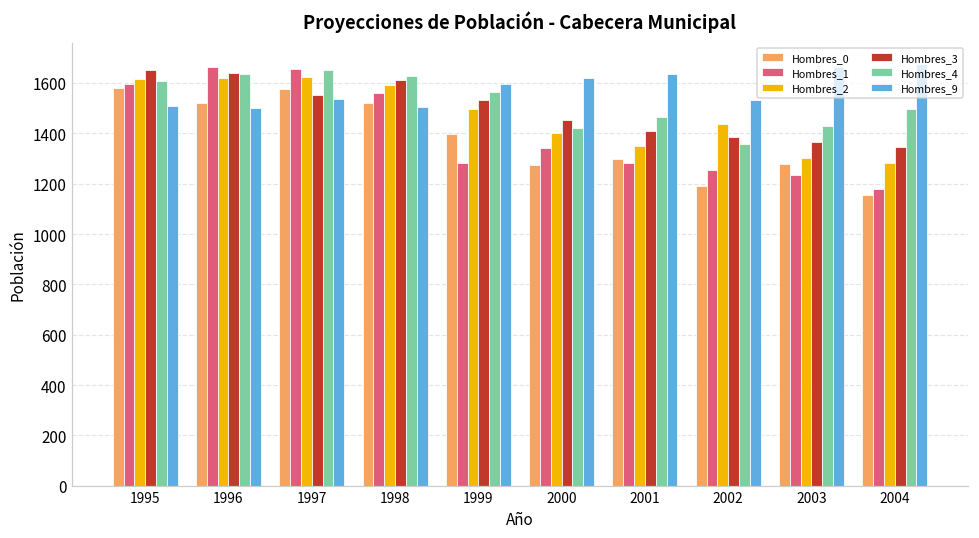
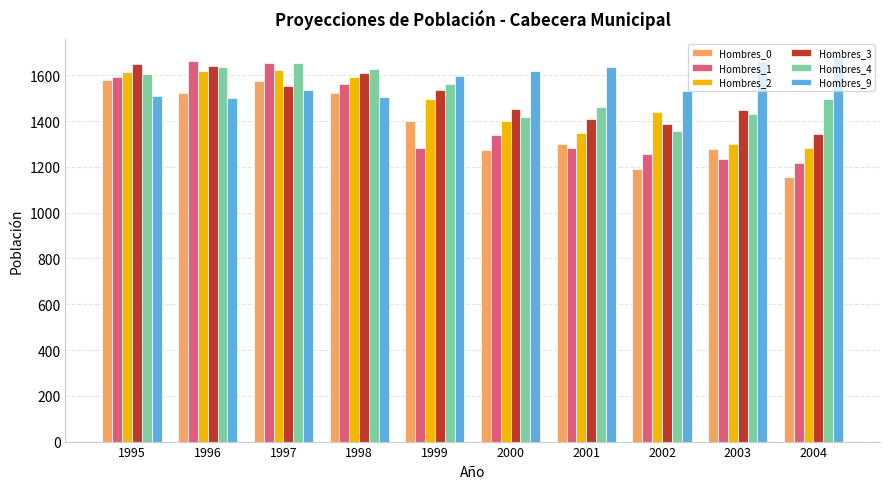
  {
    "Hombres_0": {
      "1995": 1580,
      "1996": 1520,
      "1997": 1580,
      "1998": 1520,
      "1999": 1400,
      "2000": 1280,
      "2001": 1300,
      "2002": 1190,
      "2003": 1280,
      "2004": 1160
    },
    "Hombres_1": {
      "1995": 1590,
      "1996": 1660,
      "1997": 1660,
      "1998": 1560,
      "1999": 1280,
      "2000": 1340,
      "2001": 1280,
      "2002": 1260,
      "2003": 1240,
-     "2004": 1180
+     "2004": 1220
    },
    "Hombres_2": {
      "1995": 1620,
      "1996": 1620,
      "1997": 1620,
      "1998": 1590,
      "1999": 1500,
      "2000": 1400,
      "2001": 1350,
      "2002": 1440,
      "2003": 1300,
      "2004": 1280
    },
    "Hombres_3": {
      "1995": 1650,
      "1996": 1640,
      "1997": 1550,
      "1998": 1610,
      "1999": 1530,
      "2000": 1450,
      "2001": 1410,
      "2002": 1390,
-     "2003": 1370,
+     "2003": 1450,
      "2004": 1350
    },
    "Hombres_4": {
      "1995": 1610,
      "1996": 1640,
      "1997": 1650,
      "1998": 1630,
      "1999": 1560,
      "2000": 1420,
      "2001": 1460,
      "2002": 1360,
      "2003": 1430,
      "2004": 1500
    },
    "Hombres_9": {
      "1995": 1510,
      "1996": 1500,
      "1997": 1540,
      "1998": 1500,
      "1999": 1600,
      "2000": 1620,
      "2001": 1640,
      "2002": 1530
    }
  }
